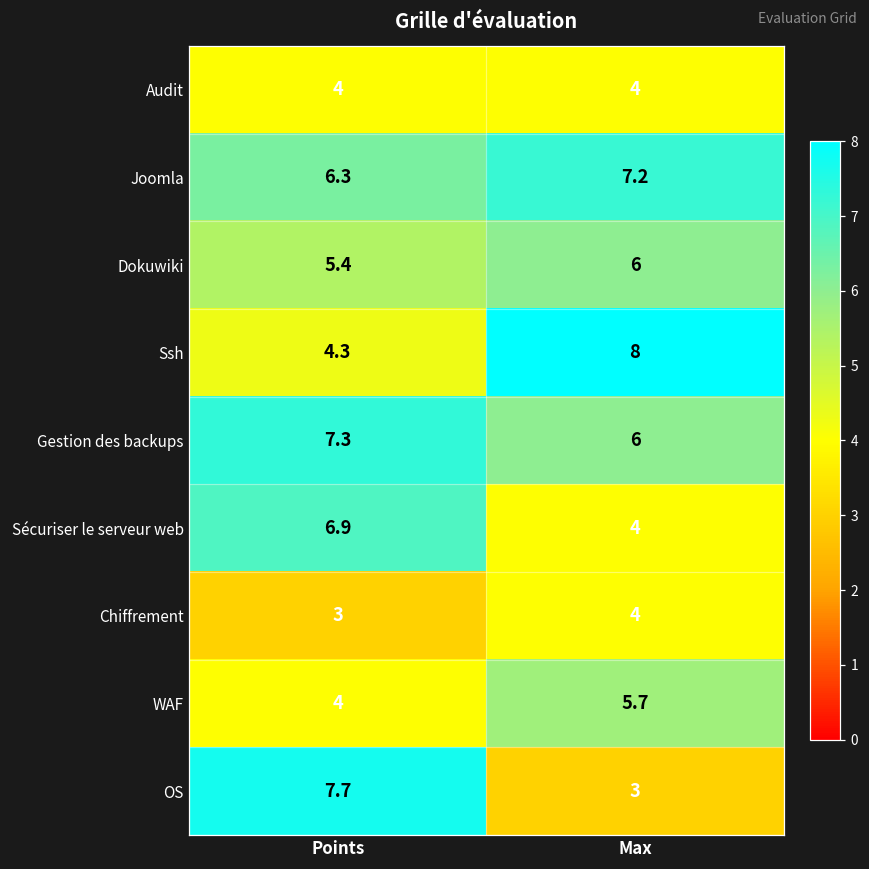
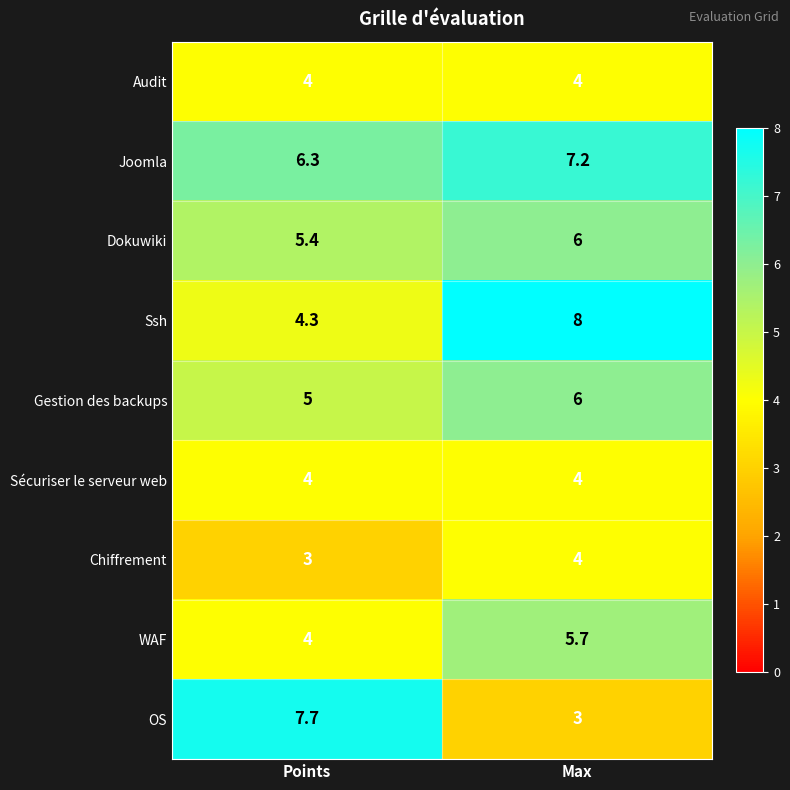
  {
    "Audit": {
      "Points": 4,
      "Max": 4
    },
    "Joomla": {
      "Points": 6.3,
      "Max": 7.2
    },
    "Dokuwiki": {
      "Points": 5.4,
      "Max": 6
    },
    "Ssh": {
      "Points": 4.3,
      "Max": 8
    },
    "Gestion des backups": {
-     "Points": 7.3,
+     "Points": 5,
      "Max": 6
    },
    "Sécuriser le serveur web": {
-     "Points": 6.9,
+     "Points": 4,
      "Max": 4
    },
    "Chiffrement": {
      "Points": 3,
      "Max": 4
    },
    "WAF": {
      "Points": 4,
      "Max": 5.7
    },
    "OS": {
      "Points": 7.7,
      "Max": 3
    }
  }
